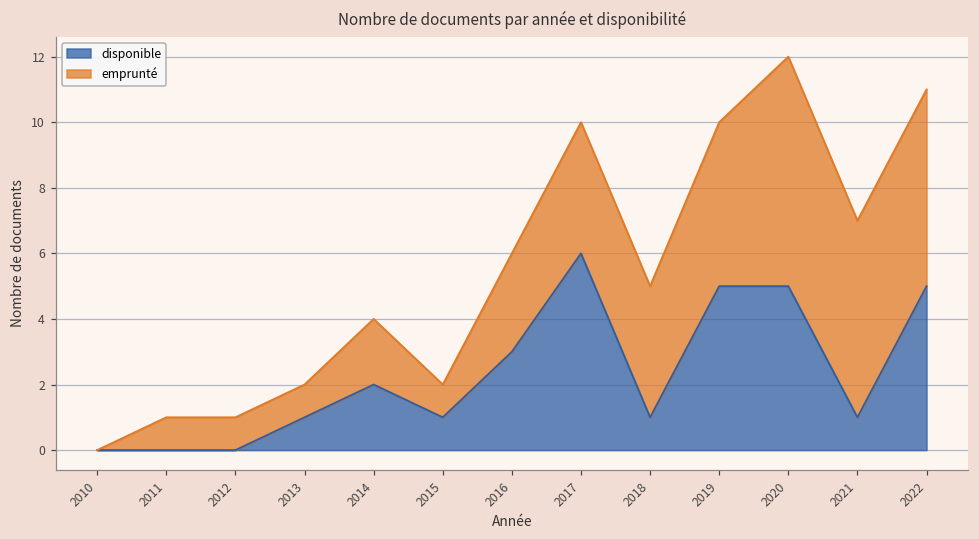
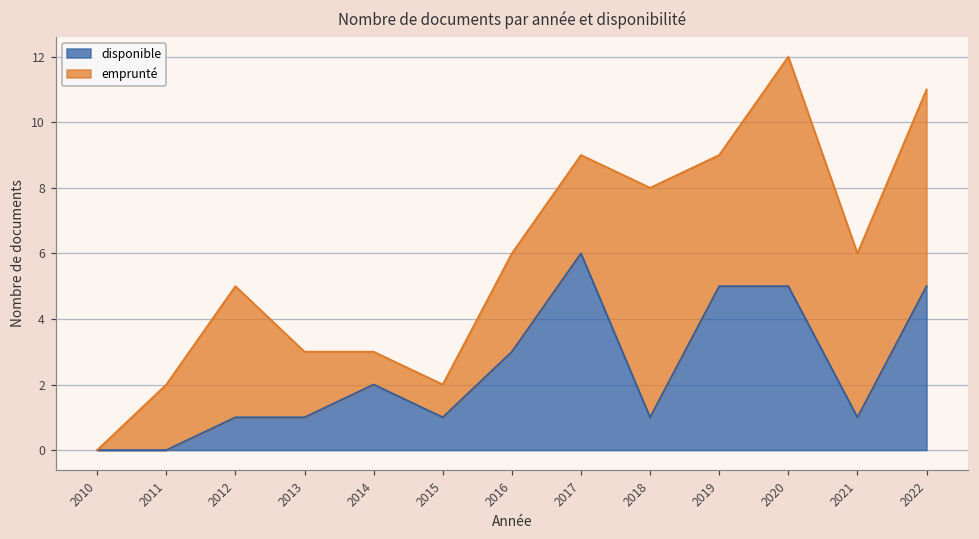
  {
    "disponible": {
      "2011": 0,
-     "2012": 0,
+     "2012": 1,
      "2013": 1,
      "2014": 2,
      "2015": 1,
      "2016": 3,
      "2017": 6,
      "2018": 1,
      "2019": 5,
      "2020": 5,
      "2021": 1,
      "2022": 5
    },
    "emprunté": {
-     "2011": 1,
-     "2012": 1,
-     "2013": 1,
-     "2014": 2,
+     "2011": 2,
+     "2012": 4,
+     "2013": 2,
+     "2014": 1,
      "2015": 1,
      "2016": 3,
-     "2017": 4,
-     "2018": 4,
-     "2019": 5,
+     "2017": 3,
+     "2018": 7,
+     "2019": 4,
      "2020": 7,
-     "2021": 6,
+     "2021": 5,
      "2022": 6
    }
  }
